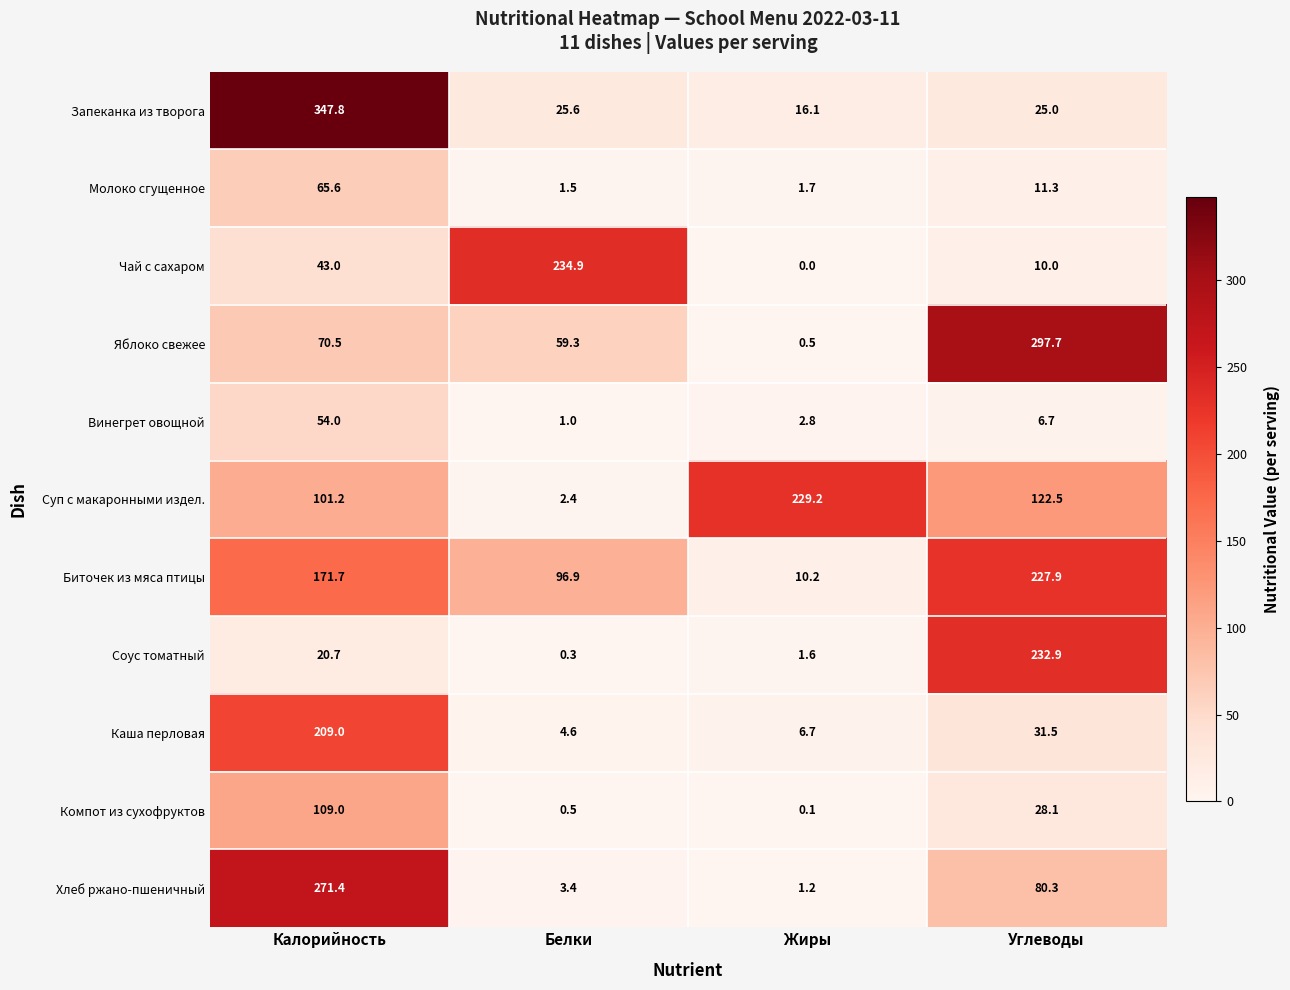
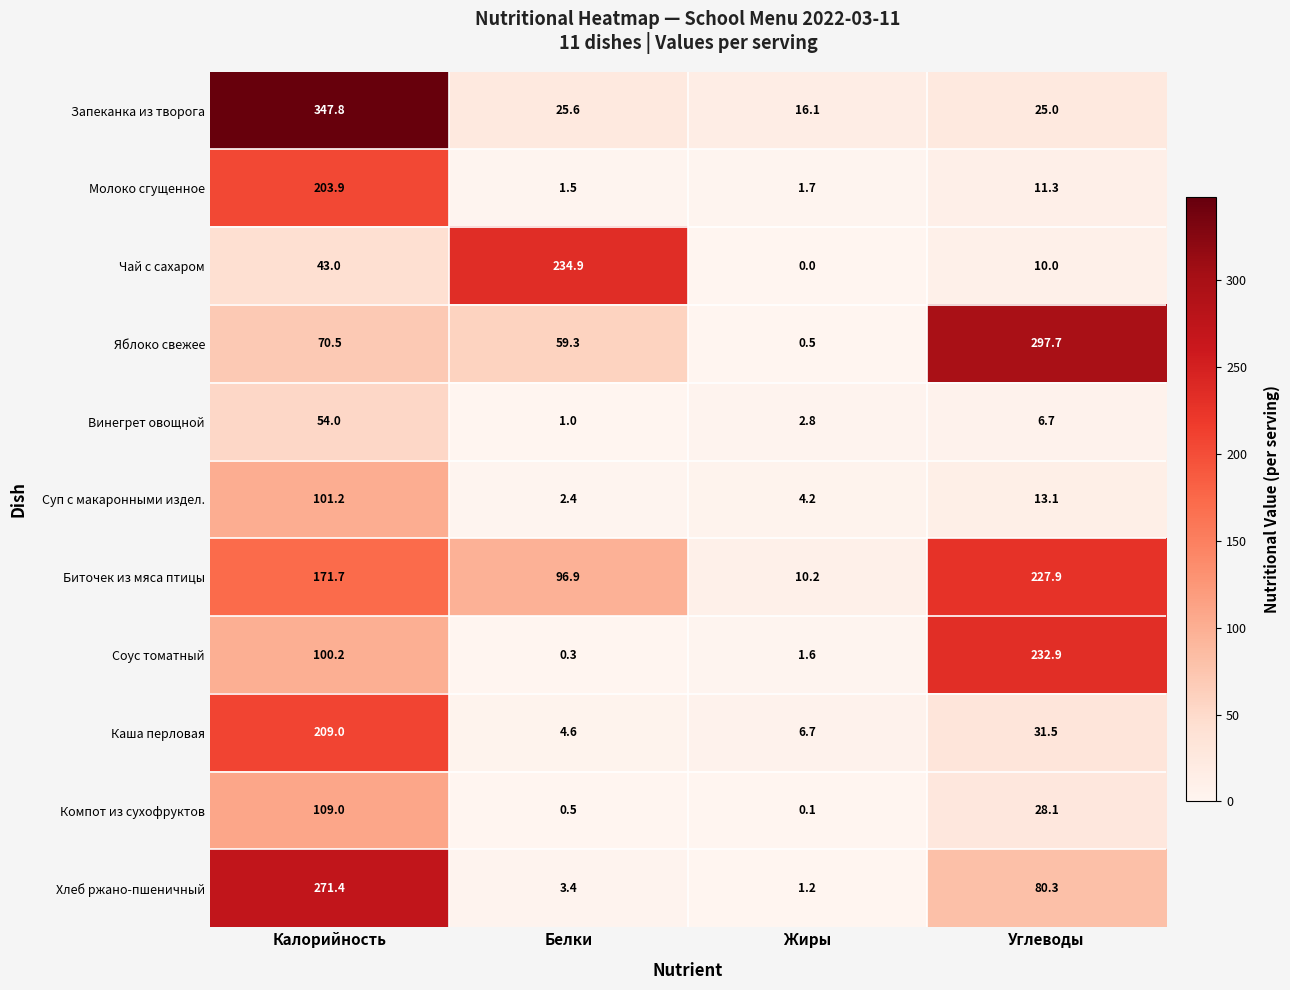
  {
    "Молоко сгущенное": {
-     "Калорийность": 65.6
+     "Калорийность": 203.9
    },
    "Суп с макаронными издел.": {
-     "Жиры": 229.2,
-     "Углеводы": 122.5
+     "Жиры": 4.2,
+     "Углеводы": 13.1
    },
    "Соус томатный": {
-     "Калорийность": 20.7
+     "Калорийность": 100.2
    }
  }
